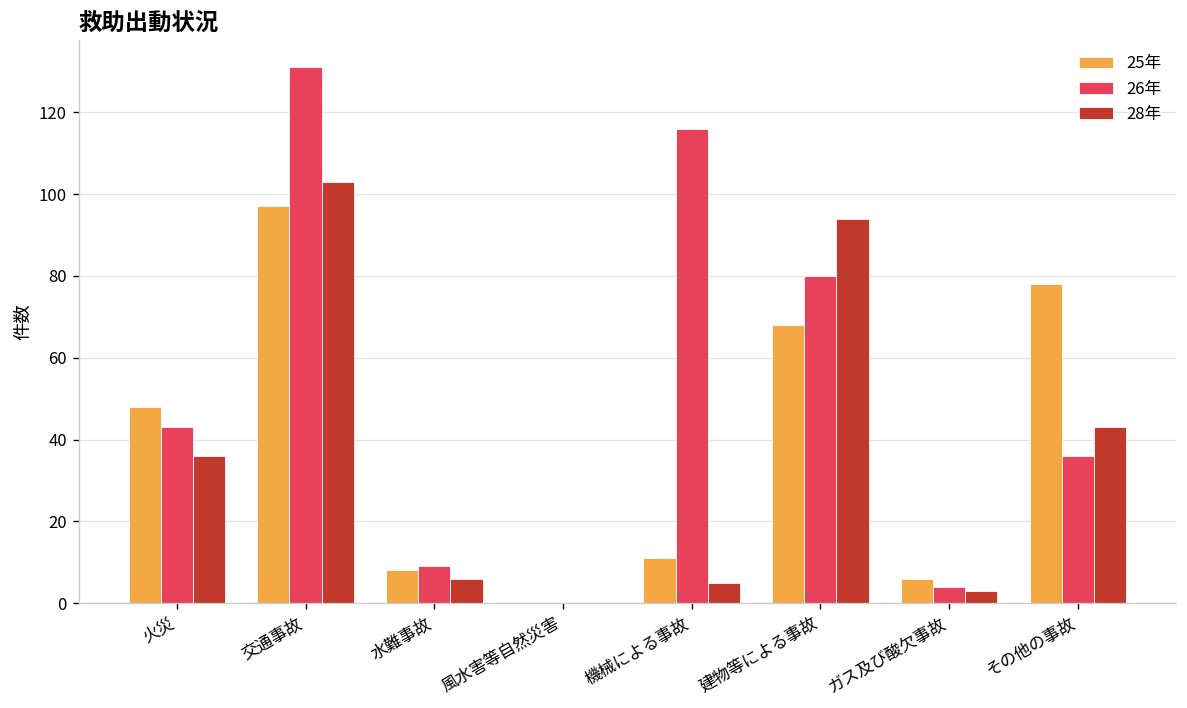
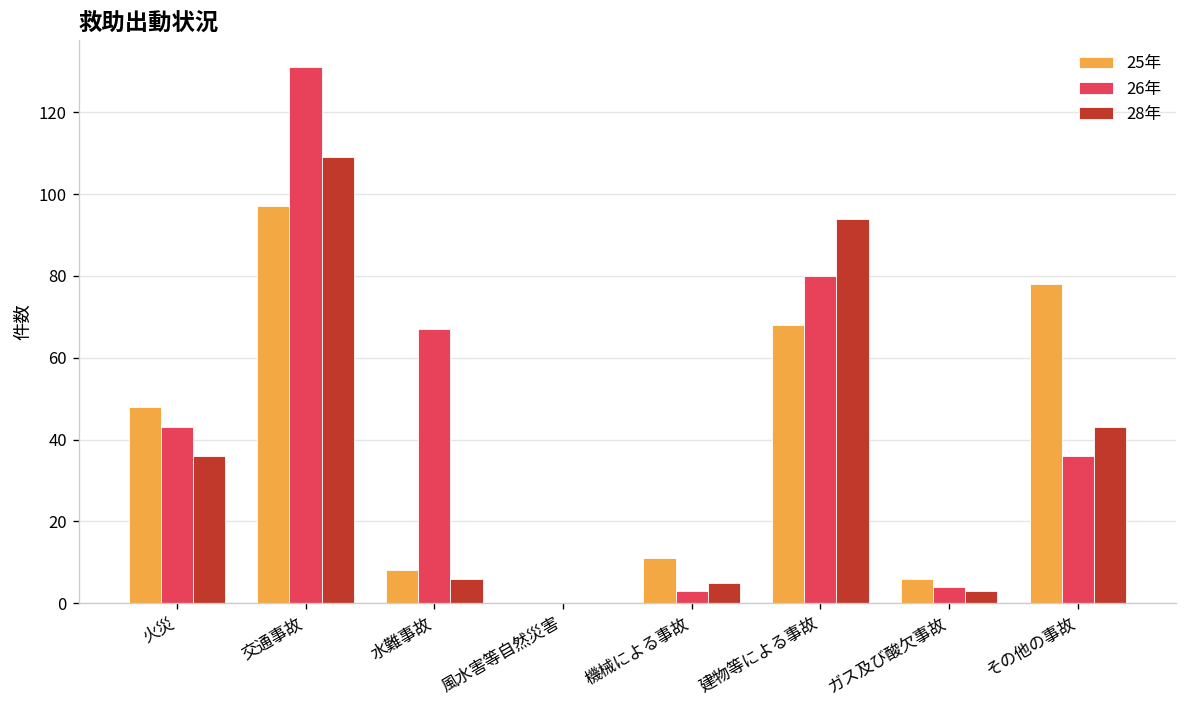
  {
    "25年": {
      "火災": 48,
      "交通事故": 97,
      "水難事故": 8,
      "風水害等自然災害": 0,
      "機械による事故": 11,
      "建物等による事故": 68,
      "ガス及び酸欠事故": 6,
      "その他の事故": 78
    },
    "26年": {
      "火災": 43,
      "交通事故": 131,
-     "水難事故": 9,
+     "水難事故": 67,
      "風水害等自然災害": 0,
-     "機械による事故": 116,
+     "機械による事故": 3,
      "建物等による事故": 80,
      "ガス及び酸欠事故": 4,
      "その他の事故": 36
    },
    "28年": {
      "火災": 36,
-     "交通事故": 103,
+     "交通事故": 109,
      "水難事故": 6,
      "風水害等自然災害": 0,
      "機械による事故": 5,
      "建物等による事故": 94,
      "ガス及び酸欠事故": 3,
      "その他の事故": 43
    }
  }
